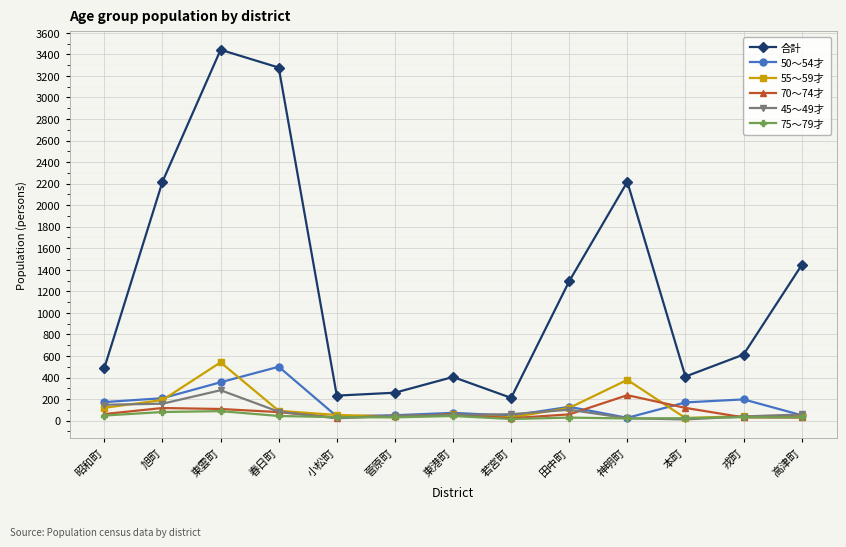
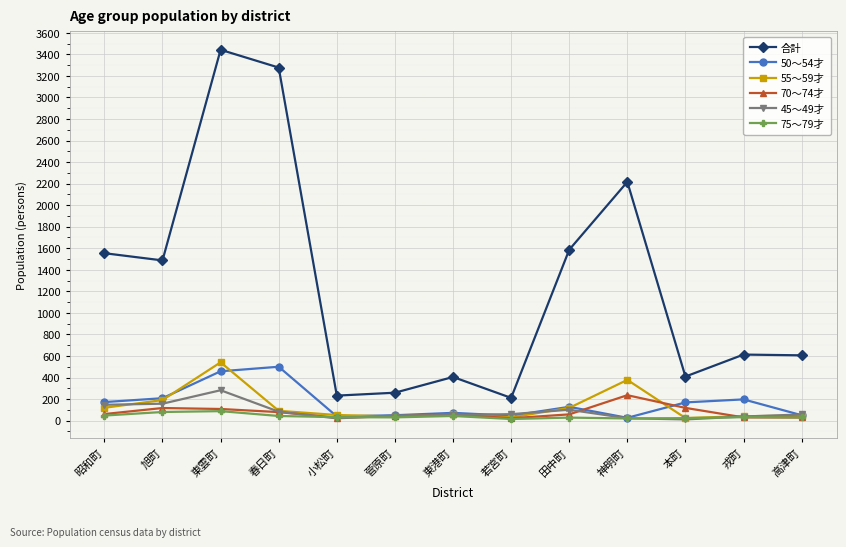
  {
    "合計": {
-     "昭和町": 490,
-     "旭町": 2220,
+     "昭和町": 1550,
+     "旭町": 1490,
      "東雲町": 3440,
      "春日町": 3280,
      "小松町": 230,
      "菅原町": 260,
      "東港町": 410,
      "若宮町": 210,
-     "田中町": 1290,
+     "田中町": 1590,
      "神明町": 2220,
      "本町": 410,
      "戎町": 610,
-     "高津町": 1440
+     "高津町": 610
    },
    "50～54才": {
      "昭和町": 170,
-     "東雲町": 360,
+     "東雲町": 460,
      "春日町": 500,
      "本町": 170,
      "戎町": 200
    },
    "55～59才": {
      "昭和町": 120,
      "東雲町": 540,
      "神明町": 380
    },
    "70～74才": {
      "旭町": 120,
      "田中町": 60,
      "神明町": 240,
      "本町": 120
    }
  }
